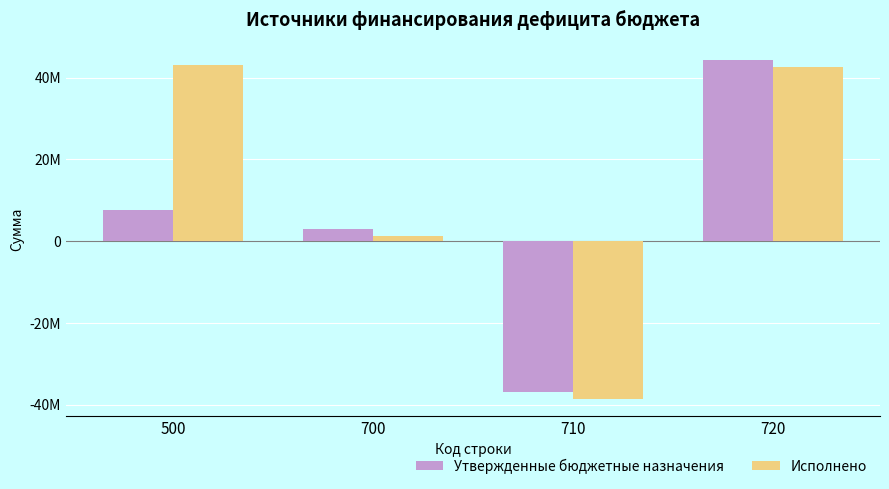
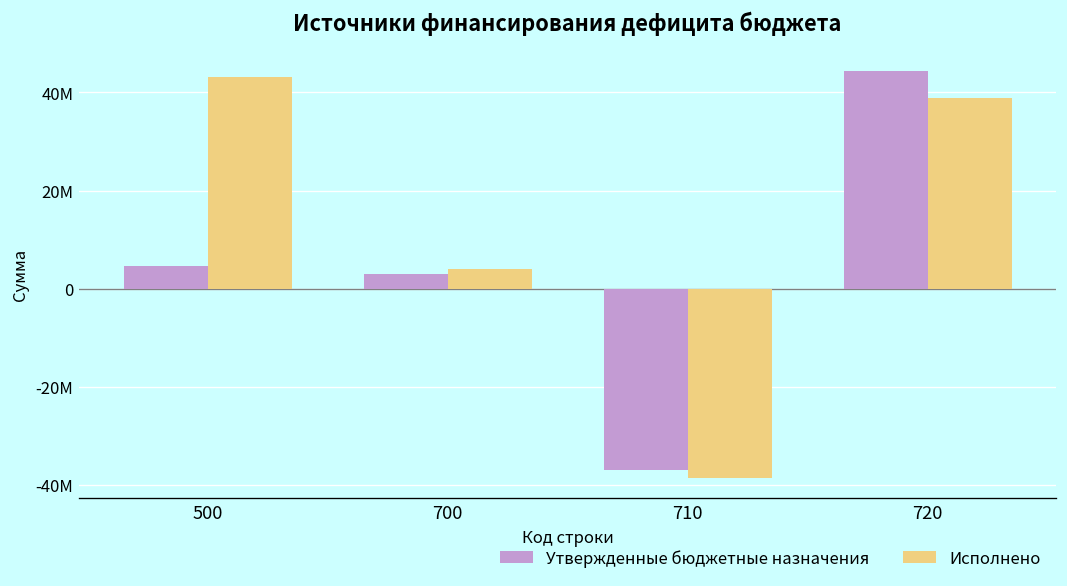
  {
    "Утвержденные бюджетные назначения": {
-     "500": 8000000,
+     "500": 5000000,
      "700": 3000000,
      "710": -37000000,
      "720": 44000000
    },
    "Исполнено": {
      "500": 43000000,
-     "700": 1000000,
+     "700": 4000000,
      "710": -39000000,
-     "720": 43000000
+     "720": 39000000
    }
  }
